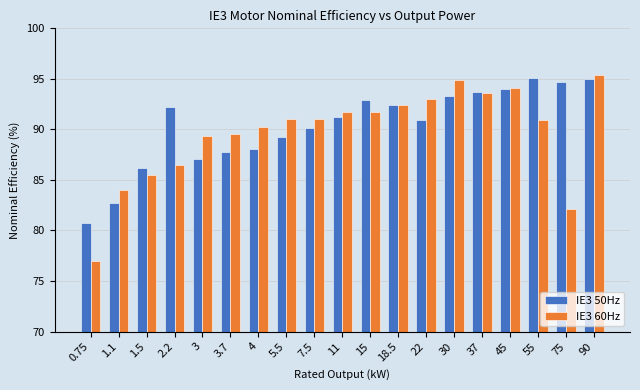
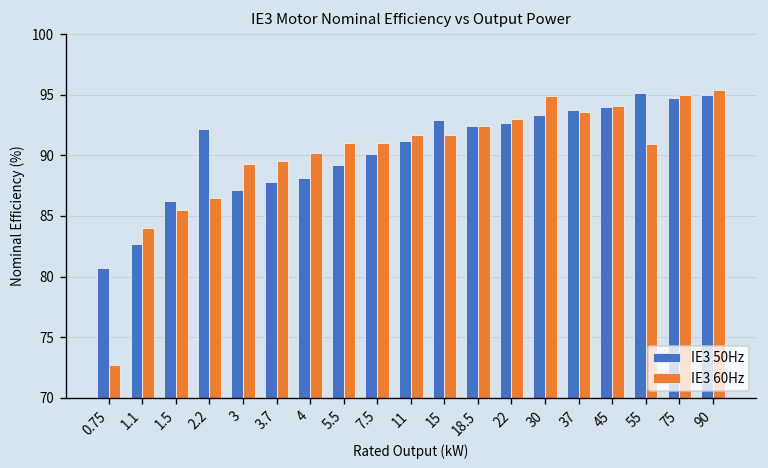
  {
    "IE3 50Hz": {
      "0.75": 80.7,
      "1.1": 82.7,
      "1.5": 86.2,
      "2.2": 92.2,
      "3": 87.1,
      "3.7": 87.8,
      "4": 88.1,
      "5.5": 89.2,
      "7.5": 90.1,
      "11": 91.2,
      "15": 92.9,
      "18.5": 92.4,
-     "22": 90.9,
+     "22": 92.7,
      "30": 93.3,
      "37": 93.7,
      "45": 94.0,
      "55": 95.1,
      "75": 94.7,
      "90": 95.0
    },
    "IE3 60Hz": {
-     "0.75": 77.0,
+     "0.75": 72.7,
      "1.1": 84.0,
      "1.5": 85.5,
      "2.2": 86.5,
      "3": 89.3,
      "3.7": 89.5,
      "4": 90.2,
      "5.5": 91.0,
      "7.5": 91.0,
      "11": 91.7,
      "15": 91.7,
      "18.5": 92.4,
      "22": 93.0,
      "30": 94.9,
      "37": 93.6,
      "45": 94.1,
      "55": 90.9,
-     "75": 82.1,
+     "75": 95.0,
      "90": 95.4
    }
  }
